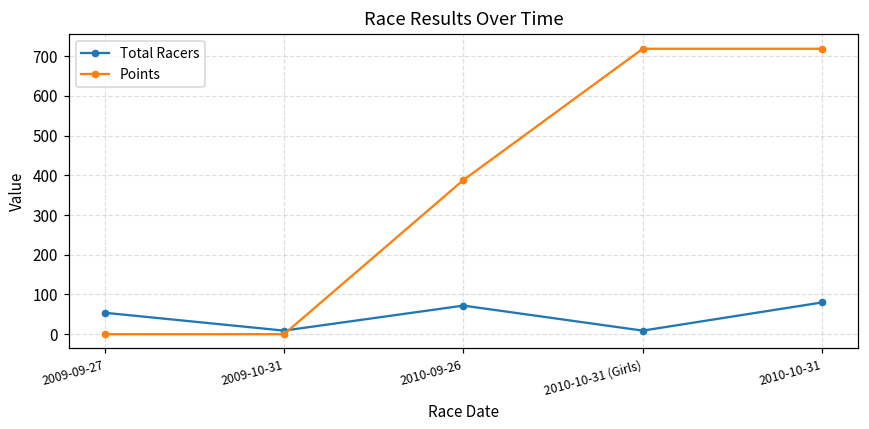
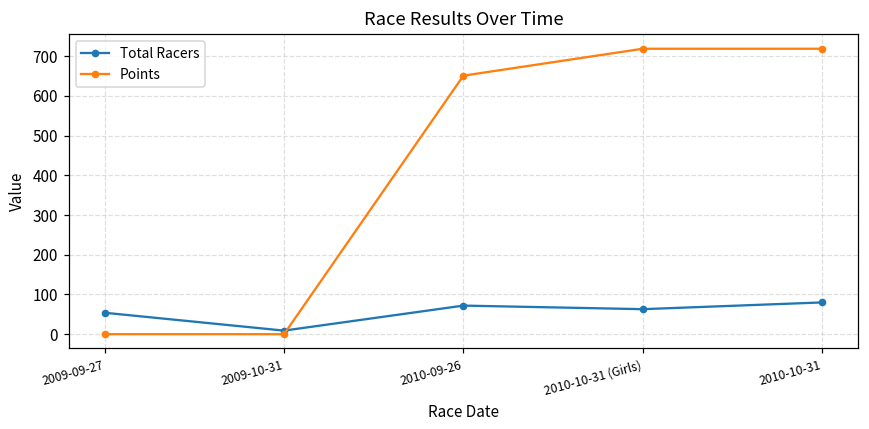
  {
    "Total Racers": {
      "2009-09-27": 50,
      "2009-10-31": 10,
      "2010-09-26": 70,
-     "2010-10-31 (Girls)": 10,
+     "2010-10-31 (Girls)": 60,
      "2010-10-31": 80
    },
    "Points": {
      "2009-09-27": 0,
      "2009-10-31": 0,
-     "2010-09-26": 390,
+     "2010-09-26": 650,
      "2010-10-31 (Girls)": 720,
      "2010-10-31": 720
    }
  }
